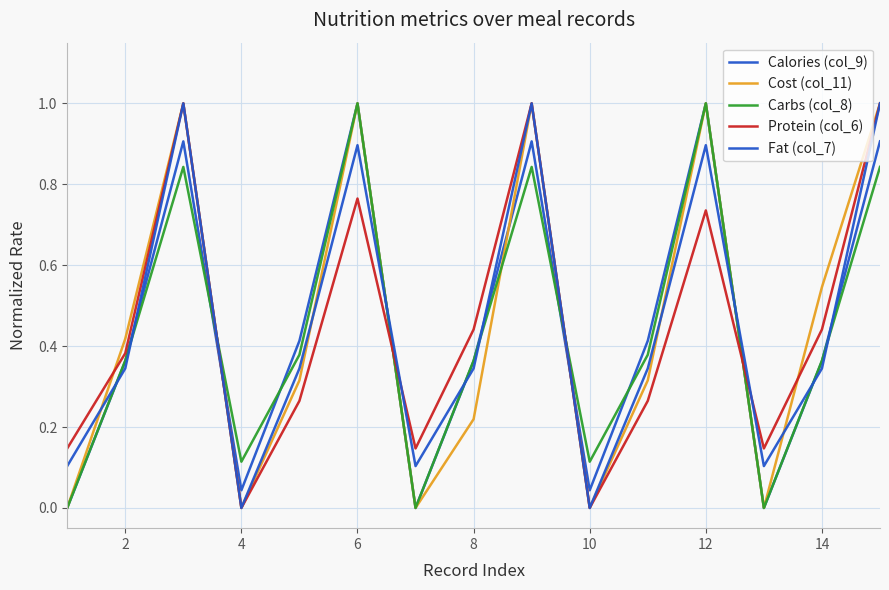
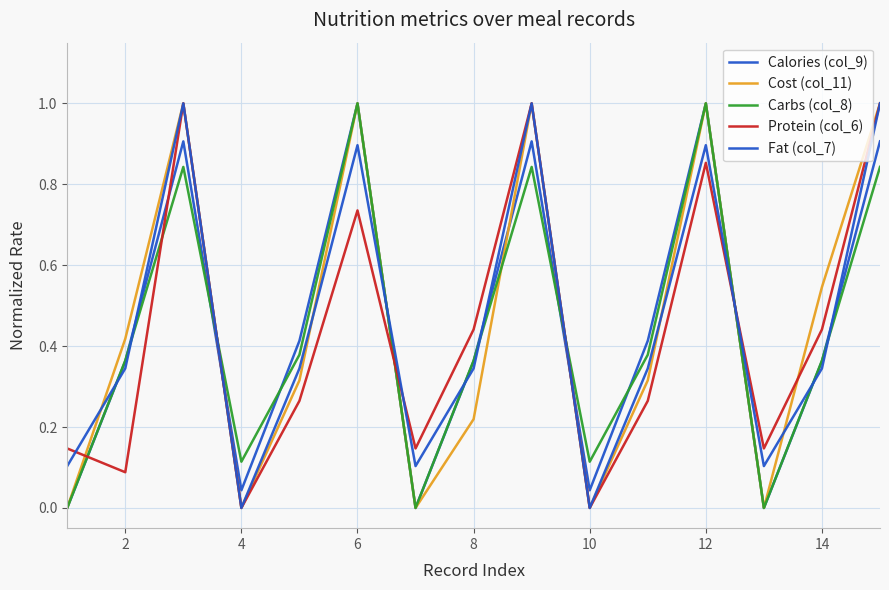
  {
    "Cost (col_11)": {
      "2": 0.42,
      "8": 0.22,
      "14": 0.55
    },
    "Carbs (col_8)": {
      "4": 0.11,
      "10": 0.11
    },
    "Protein (col_6)": {
-     "2": 0.38,
-     "6": 0.76,
+     "2": 0.09,
+     "6": 0.74,
      "8": 0.44,
-     "12": 0.74,
+     "12": 0.85,
      "14": 0.44
    }
  }
